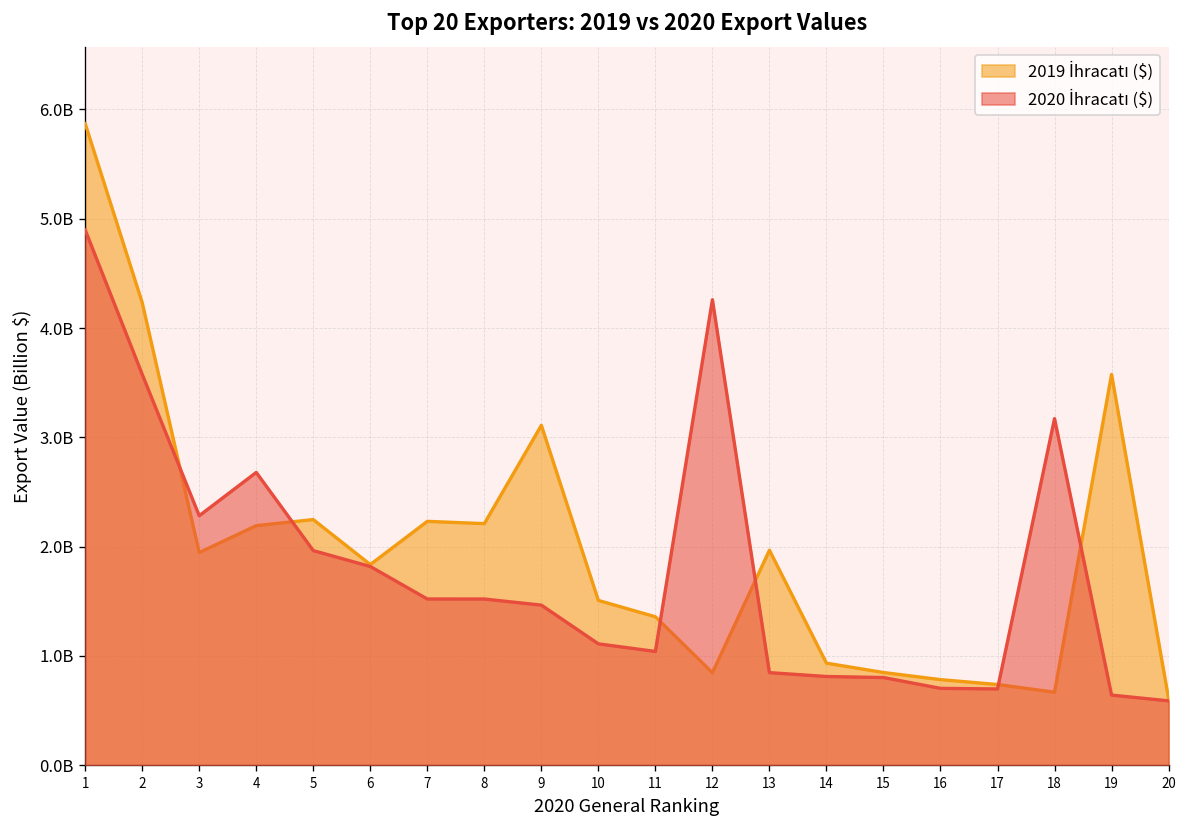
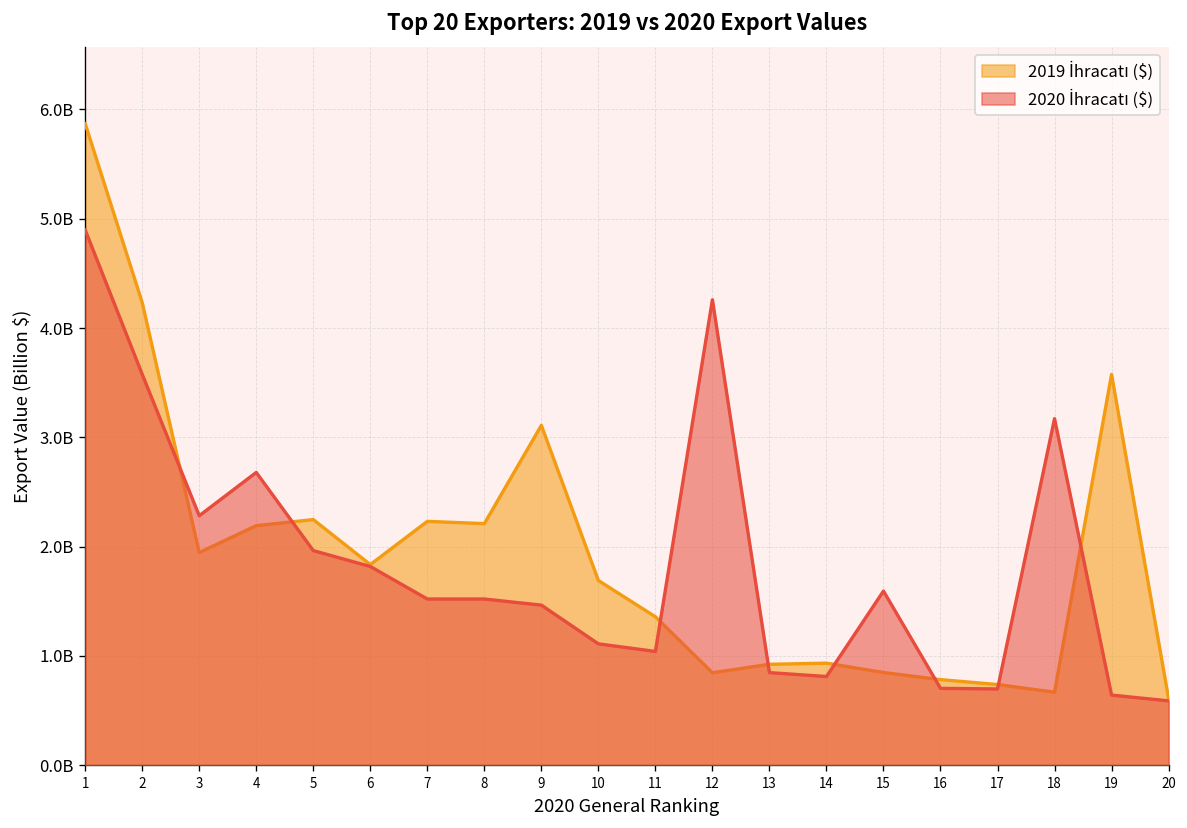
  {
    "2019 İhracatı ($)": {
      "1": 5900000000,
      "2": 4200000000,
      "3": 1900000000,
      "4": 2200000000,
      "5": 2200000000,
      "7": 2200000000,
      "8": 2200000000,
      "9": 3100000000,
-     "10": 1500000000,
+     "10": 1700000000,
      "11": 1400000000,
      "12": 800000000,
-     "13": 2000000000,
+     "13": 900000000,
      "14": 900000000,
      "15": 800000000,
      "16": 800000000,
      "17": 700000000,
      "18": 700000000,
      "19": 3600000000
    },
    "2020 İhracatı ($)": {
      "1": 4900000000,
      "2": 3600000000,
      "3": 2300000000,
      "4": 2700000000,
      "5": 2000000000,
      "7": 1500000000,
      "8": 1500000000,
      "9": 1500000000,
      "10": 1100000000,
      "11": 1000000000,
      "12": 4300000000,
      "13": 800000000,
      "14": 800000000,
-     "15": 800000000,
+     "15": 1600000000,
      "16": 700000000,
      "17": 700000000,
      "18": 3200000000,
      "19": 600000000
    }
  }
